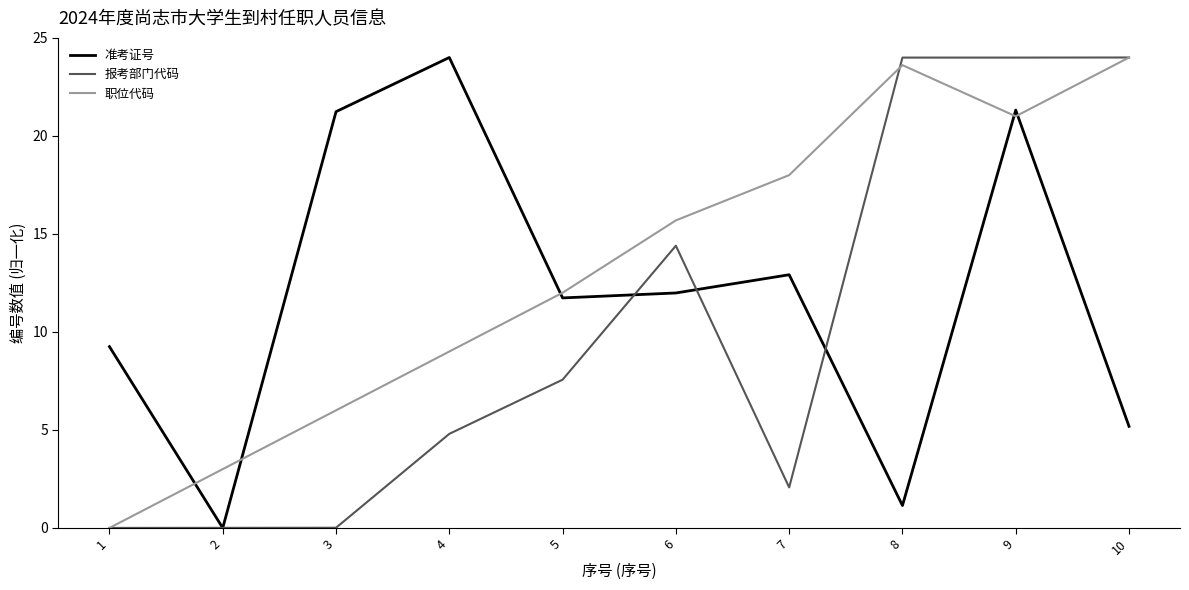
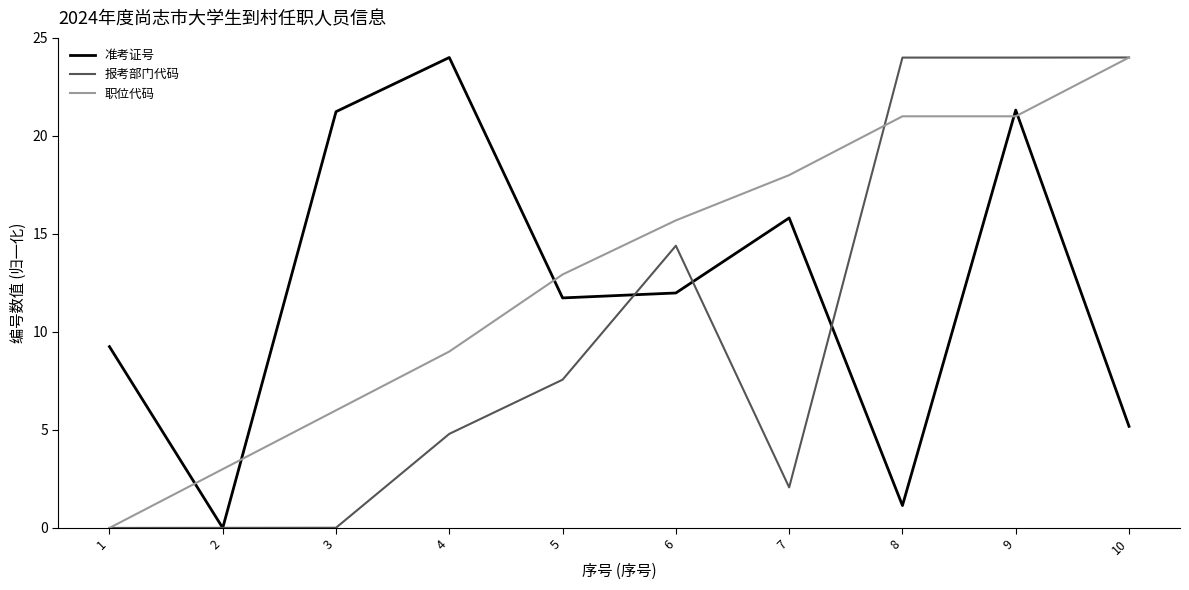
  {
    "准考证号": {
      "1": 9.2,
      "3": 21.2,
      "4": 24.0,
      "5": 11.7,
      "6": 12.0,
-     "7": 12.9,
+     "7": 15.8,
      "8": 1.1,
      "9": 21.3,
      "10": 5.2
    },
    "报考部门代码": {
      "3": 0.0,
      "4": 4.8,
      "5": 7.6,
      "6": 14.4,
      "7": 2.1,
      "8": 24.0,
      "9": 24.0
    },
    "职位代码": {
      "2": 3.0,
      "3": 6.0,
      "4": 9.0,
-     "5": 12.0,
+     "5": 12.9,
      "6": 15.7,
      "7": 18.0,
-     "8": 23.6,
+     "8": 21.0,
      "9": 21.0
    }
  }
